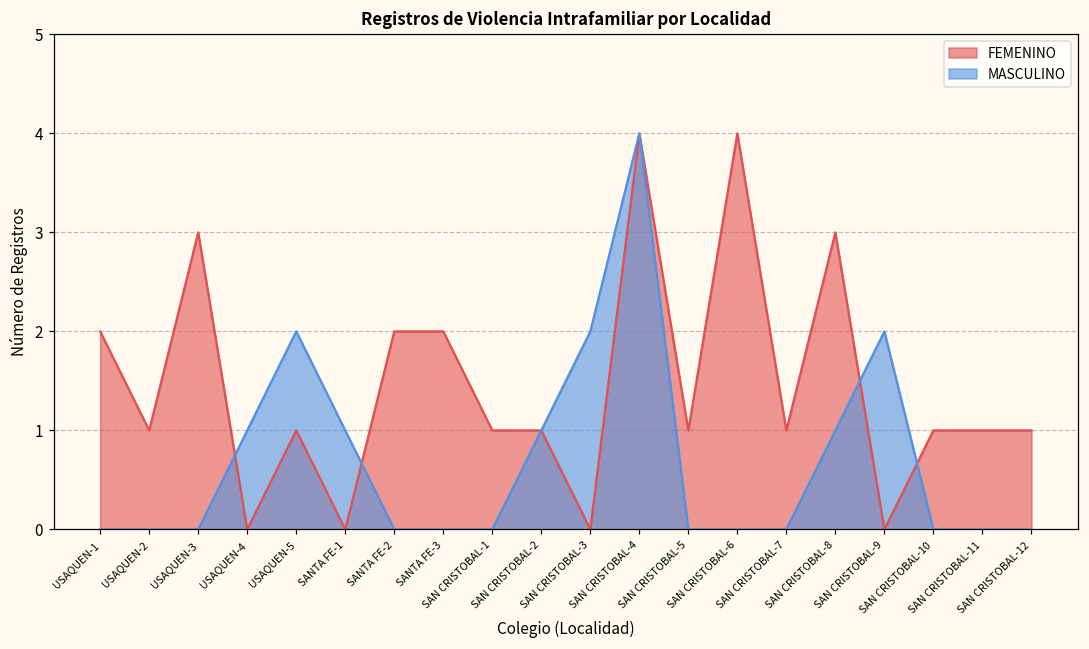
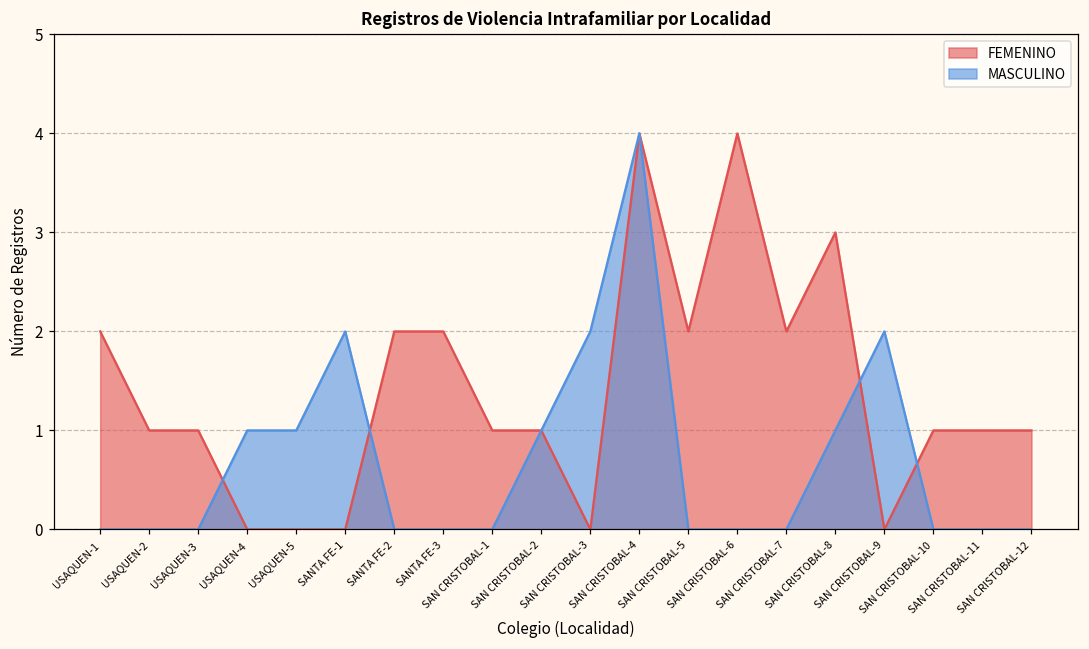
  {
    "FEMENINO": {
      "USAQUEN-1": 2,
      "USAQUEN-2": 1,
-     "USAQUEN-3": 3,
+     "USAQUEN-3": 1,
      "USAQUEN-4": 0,
-     "USAQUEN-5": 1,
+     "USAQUEN-5": 0,
      "SANTA FE-1": 0,
      "SANTA FE-2": 2,
      "SANTA FE-3": 2,
      "SAN CRISTOBAL-1": 1,
      "SAN CRISTOBAL-3": 0,
-     "SAN CRISTOBAL-5": 1,
+     "SAN CRISTOBAL-5": 2,
      "SAN CRISTOBAL-6": 4,
-     "SAN CRISTOBAL-7": 1,
+     "SAN CRISTOBAL-7": 2,
      "SAN CRISTOBAL-8": 3,
      "SAN CRISTOBAL-9": 0,
      "SAN CRISTOBAL-10": 1,
      "SAN CRISTOBAL-11": 1,
      "SAN CRISTOBAL-12": 1
    },
    "MASCULINO": {
      "USAQUEN-1": 0,
      "USAQUEN-2": 0,
      "USAQUEN-3": 0,
      "USAQUEN-4": 1,
-     "USAQUEN-5": 2,
-     "SANTA FE-1": 1,
+     "USAQUEN-5": 1,
+     "SANTA FE-1": 2,
      "SANTA FE-2": 0,
      "SANTA FE-3": 0,
      "SAN CRISTOBAL-1": 0,
      "SAN CRISTOBAL-3": 2,
      "SAN CRISTOBAL-5": 0,
      "SAN CRISTOBAL-6": 0,
      "SAN CRISTOBAL-7": 0,
      "SAN CRISTOBAL-8": 1,
      "SAN CRISTOBAL-9": 2,
      "SAN CRISTOBAL-10": 0,
      "SAN CRISTOBAL-11": 0,
      "SAN CRISTOBAL-12": 0
    }
  }
